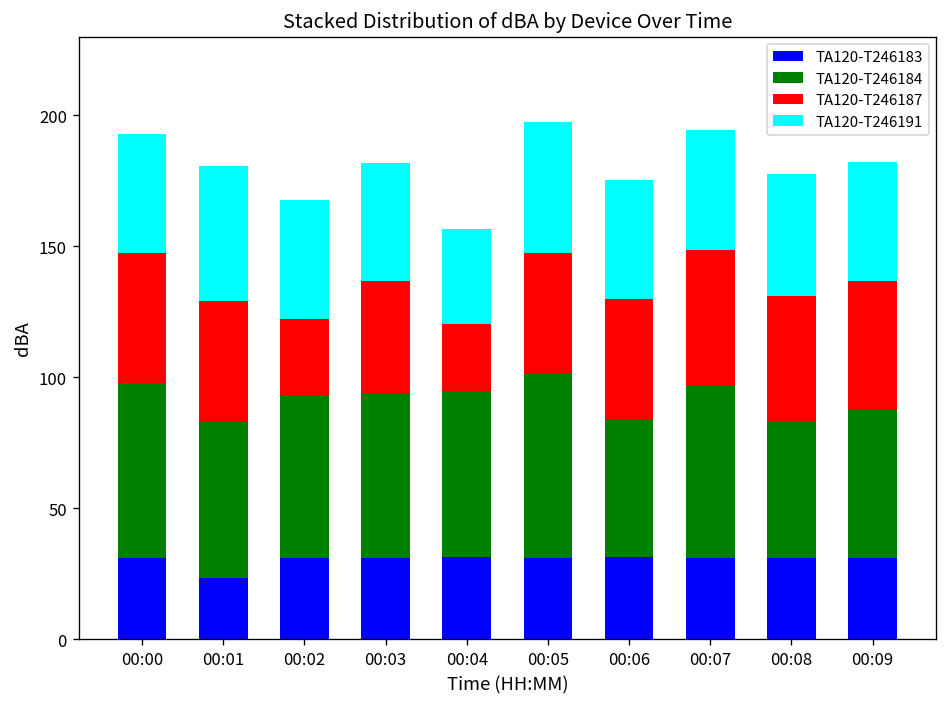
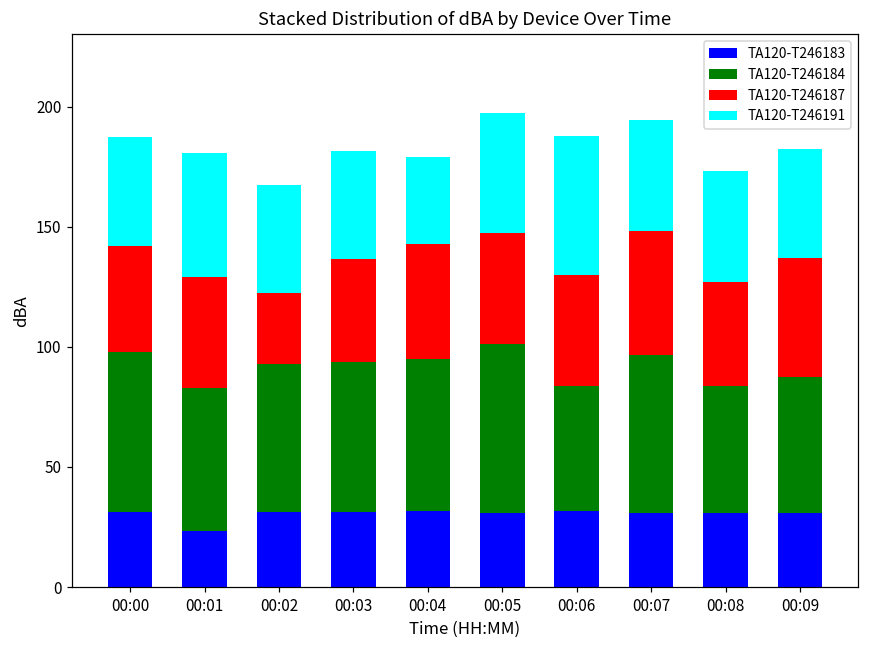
  {
    "TA120-T246183": {
      "00:00": 31,
      "00:01": 23,
      "00:02": 31,
      "00:03": 31,
      "00:04": 32,
      "00:05": 31,
      "00:06": 32,
      "00:07": 31,
      "00:08": 31,
      "00:09": 31
    },
    "TA120-T246184": {
      "00:00": 67,
      "00:01": 60,
      "00:02": 62,
      "00:03": 63,
      "00:04": 63,
      "00:05": 70,
      "00:06": 52,
      "00:07": 66,
      "00:08": 53,
      "00:09": 57
    },
    "TA120-T246187": {
-     "00:00": 50,
+     "00:00": 44,
      "00:01": 46,
      "00:02": 29,
      "00:03": 43,
-     "00:04": 26,
+     "00:04": 48,
      "00:05": 46,
      "00:06": 46,
      "00:07": 52,
-     "00:08": 48,
+     "00:08": 43,
      "00:09": 49
    },
    "TA120-T246191": {
      "00:00": 45,
      "00:01": 52,
      "00:02": 45,
      "00:03": 45,
      "00:04": 36,
      "00:05": 50,
-     "00:06": 45,
+     "00:06": 58,
      "00:07": 46,
      "00:08": 46,
      "00:09": 45
    }
  }
